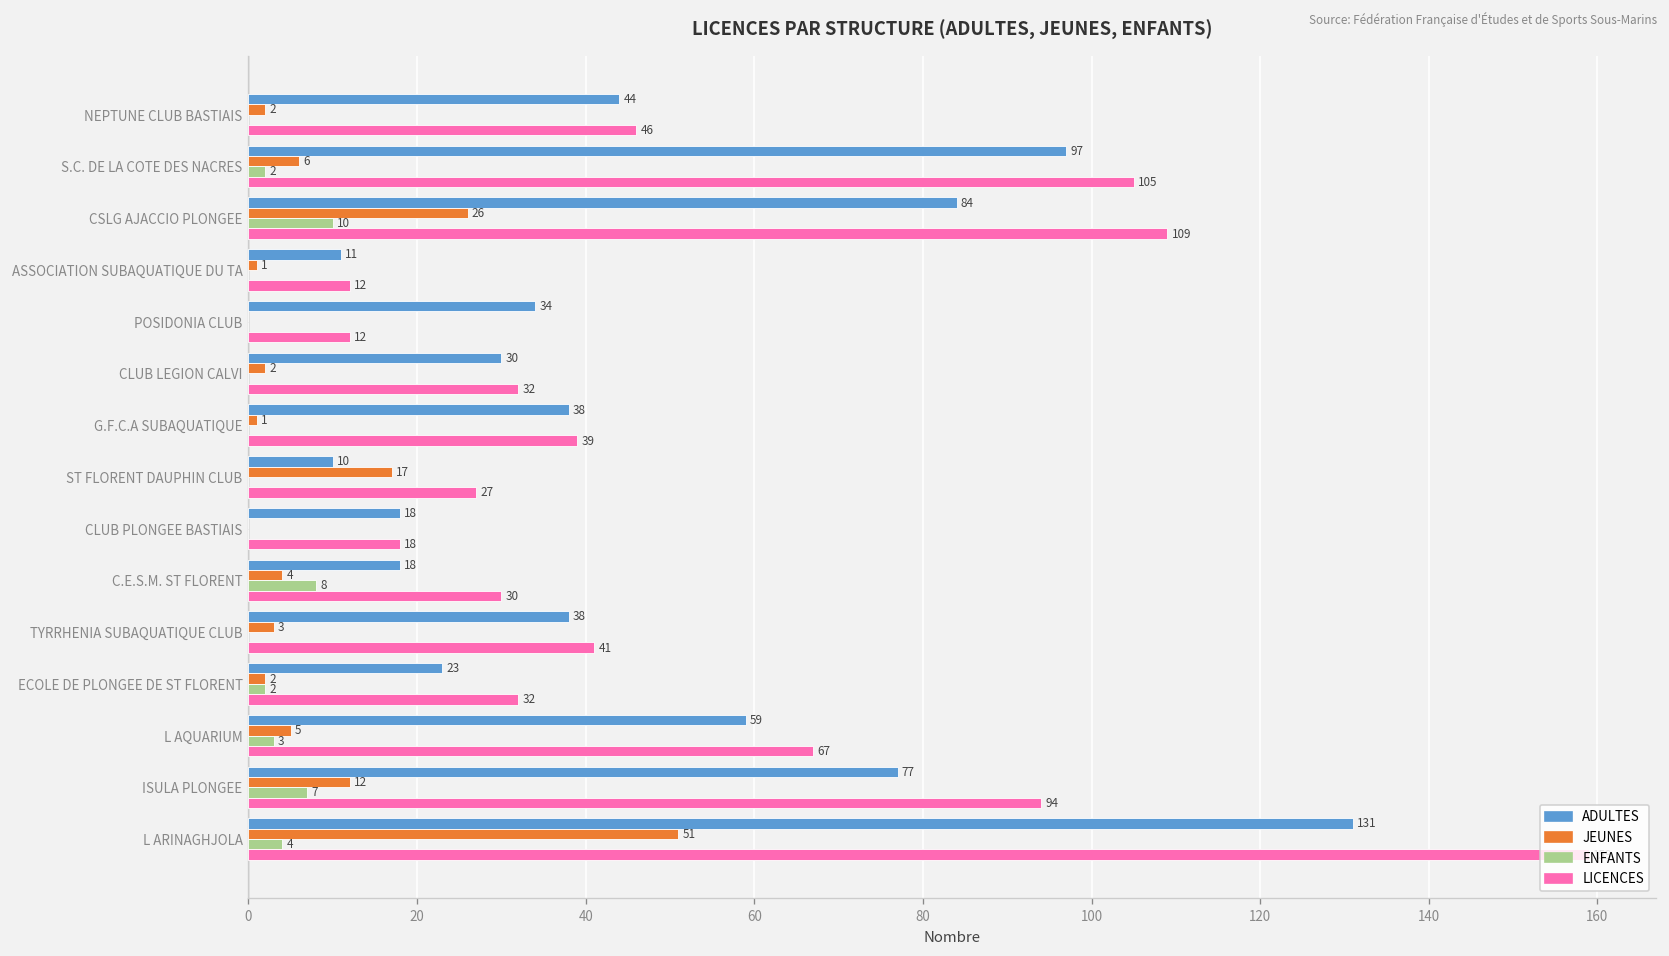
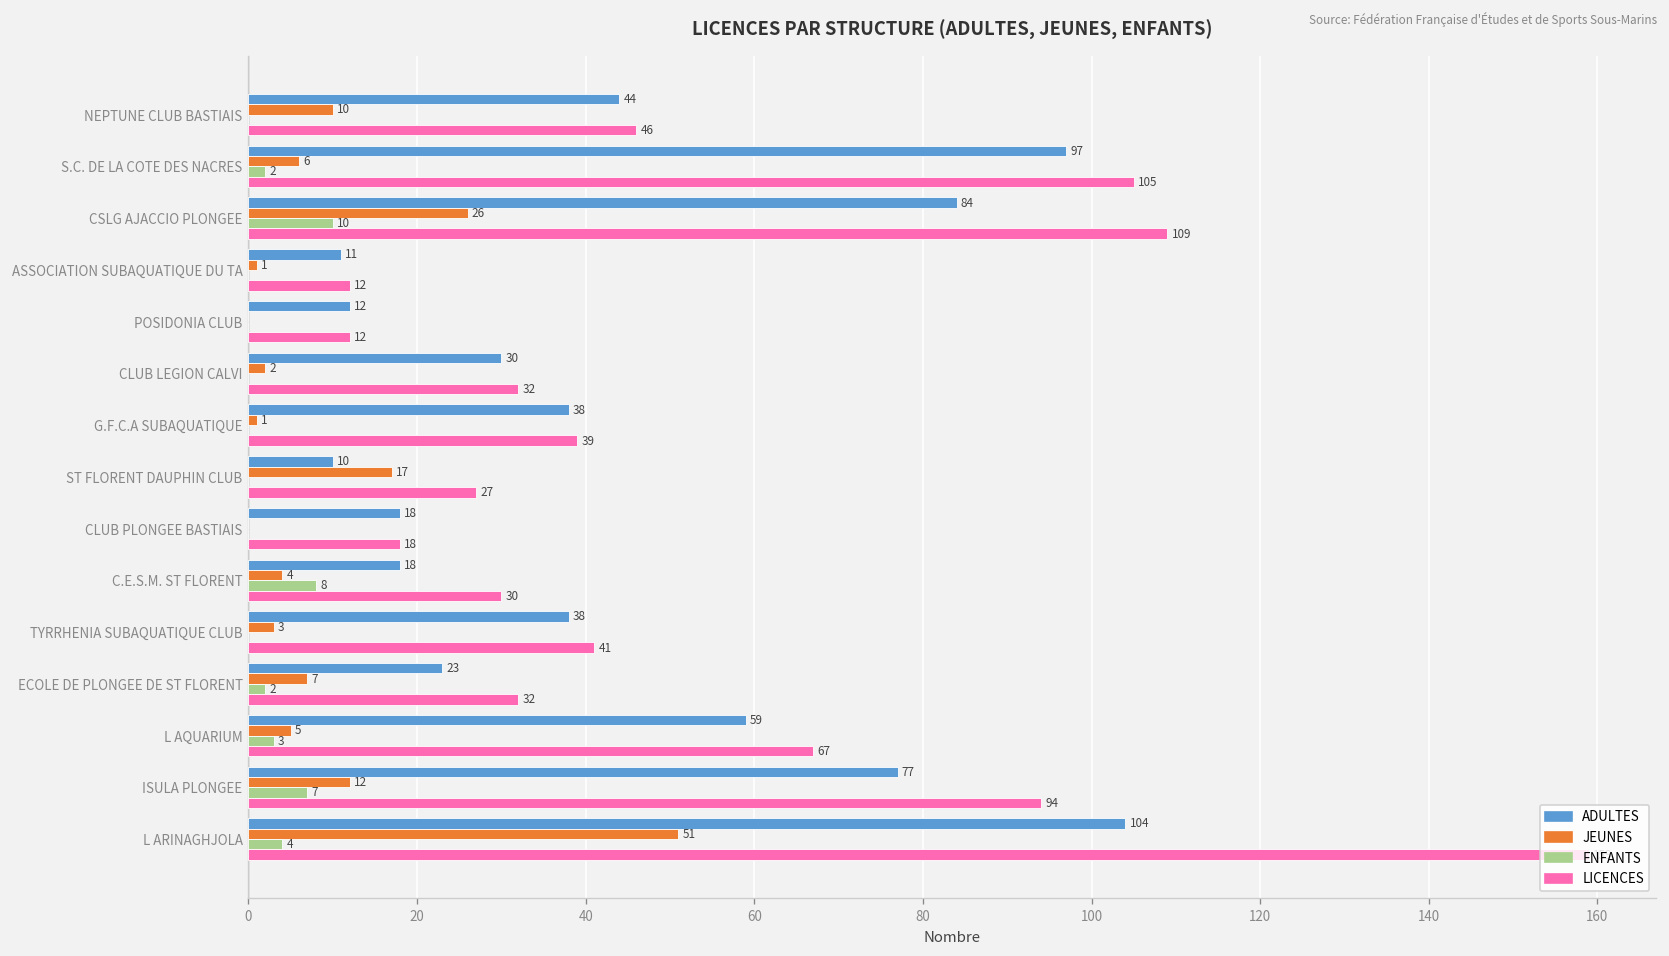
  {
    "ADULTES": {
      "NEPTUNE CLUB BASTIAIS": 44,
      "S.C. DE LA COTE DES NACRES": 97,
      "CSLG AJACCIO PLONGEE": 84,
      "ASSOCIATION SUBAQUATIQUE DU TA": 11,
-     "POSIDONIA CLUB": 34,
+     "POSIDONIA CLUB": 12,
      "CLUB LEGION CALVI": 30,
      "G.F.C.A SUBAQUATIQUE": 38,
      "ST FLORENT DAUPHIN CLUB": 10,
      "CLUB PLONGEE BASTIAIS": 18,
      "C.E.S.M. ST FLORENT": 18,
      "TYRRHENIA SUBAQUATIQUE CLUB": 38,
      "ECOLE DE PLONGEE DE ST FLORENT": 23,
      "L AQUARIUM": 59,
      "ISULA PLONGEE": 77,
-     "L ARINAGHJOLA": 131
+     "L ARINAGHJOLA": 104
    },
    "JEUNES": {
-     "NEPTUNE CLUB BASTIAIS": 2,
+     "NEPTUNE CLUB BASTIAIS": 10,
      "S.C. DE LA COTE DES NACRES": 6,
      "CSLG AJACCIO PLONGEE": 26,
      "ASSOCIATION SUBAQUATIQUE DU TA": 1,
      "CLUB LEGION CALVI": 2,
      "G.F.C.A SUBAQUATIQUE": 1,
      "ST FLORENT DAUPHIN CLUB": 17,
      "C.E.S.M. ST FLORENT": 4,
      "TYRRHENIA SUBAQUATIQUE CLUB": 3,
-     "ECOLE DE PLONGEE DE ST FLORENT": 2,
+     "ECOLE DE PLONGEE DE ST FLORENT": 7,
      "L AQUARIUM": 5,
      "ISULA PLONGEE": 12,
      "L ARINAGHJOLA": 51
    },
    "ENFANTS": {
      "S.C. DE LA COTE DES NACRES": 2,
      "CSLG AJACCIO PLONGEE": 10,
      "C.E.S.M. ST FLORENT": 8,
      "ECOLE DE PLONGEE DE ST FLORENT": 2,
      "L AQUARIUM": 3,
      "ISULA PLONGEE": 7,
      "L ARINAGHJOLA": 4
    },
    "LICENCES": {
      "NEPTUNE CLUB BASTIAIS": 46,
      "S.C. DE LA COTE DES NACRES": 105,
      "CSLG AJACCIO PLONGEE": 109,
      "ASSOCIATION SUBAQUATIQUE DU TA": 12,
      "POSIDONIA CLUB": 12,
      "CLUB LEGION CALVI": 32,
      "G.F.C.A SUBAQUATIQUE": 39,
      "ST FLORENT DAUPHIN CLUB": 27,
      "CLUB PLONGEE BASTIAIS": 18,
      "C.E.S.M. ST FLORENT": 30,
      "TYRRHENIA SUBAQUATIQUE CLUB": 41,
      "ECOLE DE PLONGEE DE ST FLORENT": 32,
      "L AQUARIUM": 67,
      "ISULA PLONGEE": 94
    }
  }
